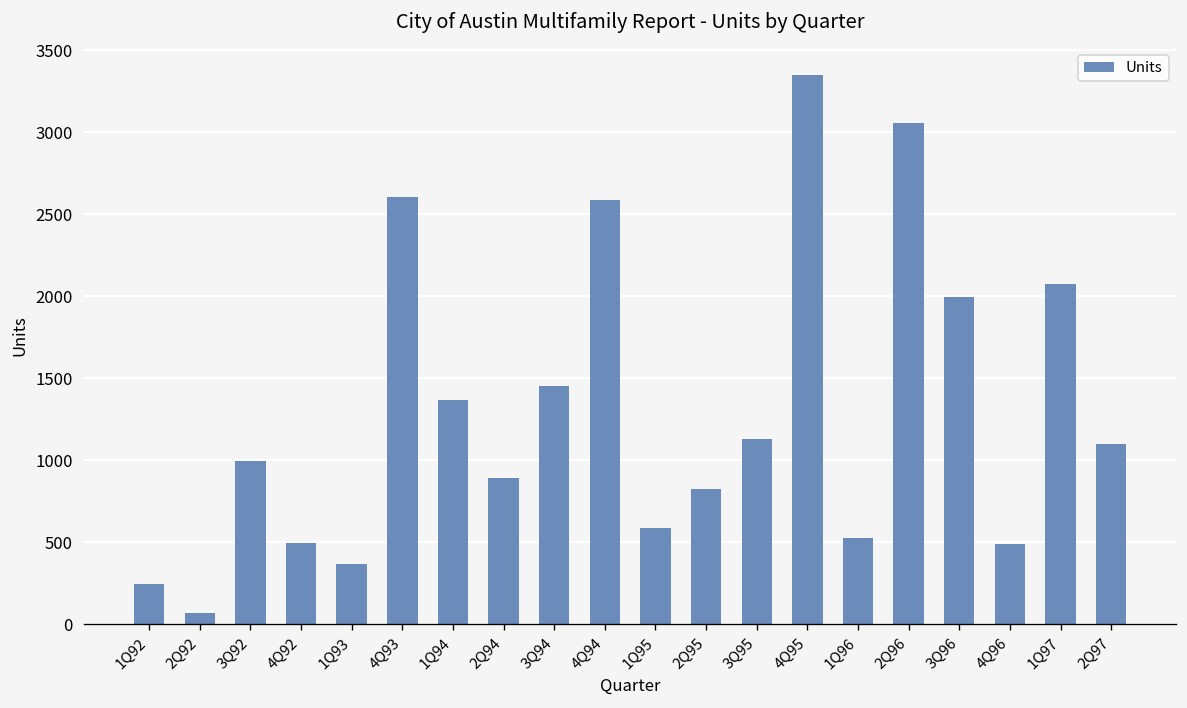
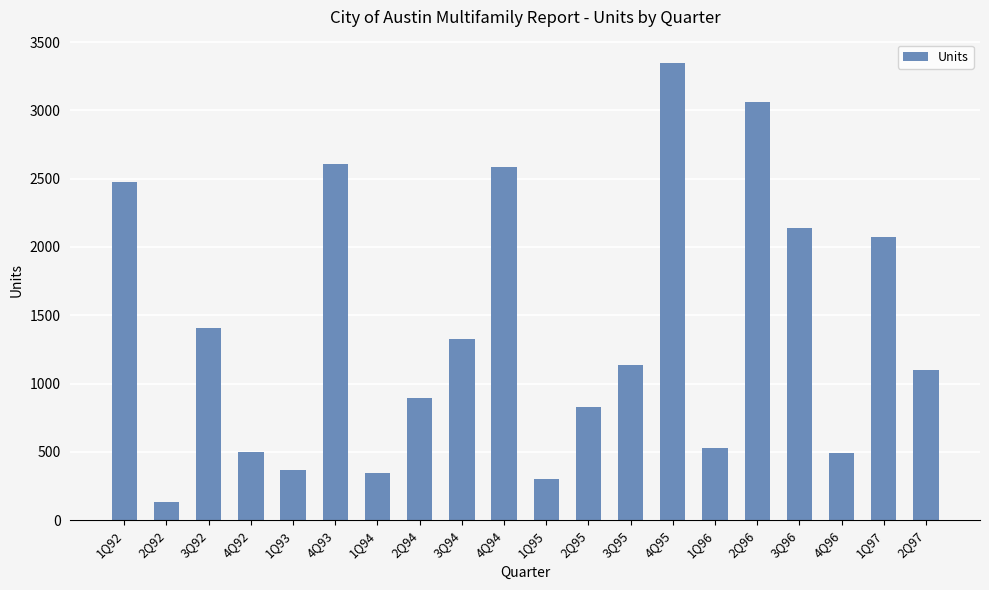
  {
-   "1Q92": 250,
-   "2Q92": 70,
-   "3Q92": 1000,
+   "1Q92": 2480,
+   "2Q92": 130,
+   "3Q92": 1400,
    "4Q92": 500,
    "1Q93": 370,
    "4Q93": 2610,
-   "1Q94": 1370,
+   "1Q94": 340,
    "2Q94": 890,
-   "3Q94": 1460,
+   "3Q94": 1330,
    "4Q94": 2590,
-   "1Q95": 590,
+   "1Q95": 300,
    "2Q95": 830,
    "3Q95": 1130,
    "4Q95": 3350,
    "1Q96": 530,
    "2Q96": 3060,
-   "3Q96": 2000,
+   "3Q96": 2140,
    "4Q96": 490,
    "1Q97": 2070,
    "2Q97": 1100
  }
